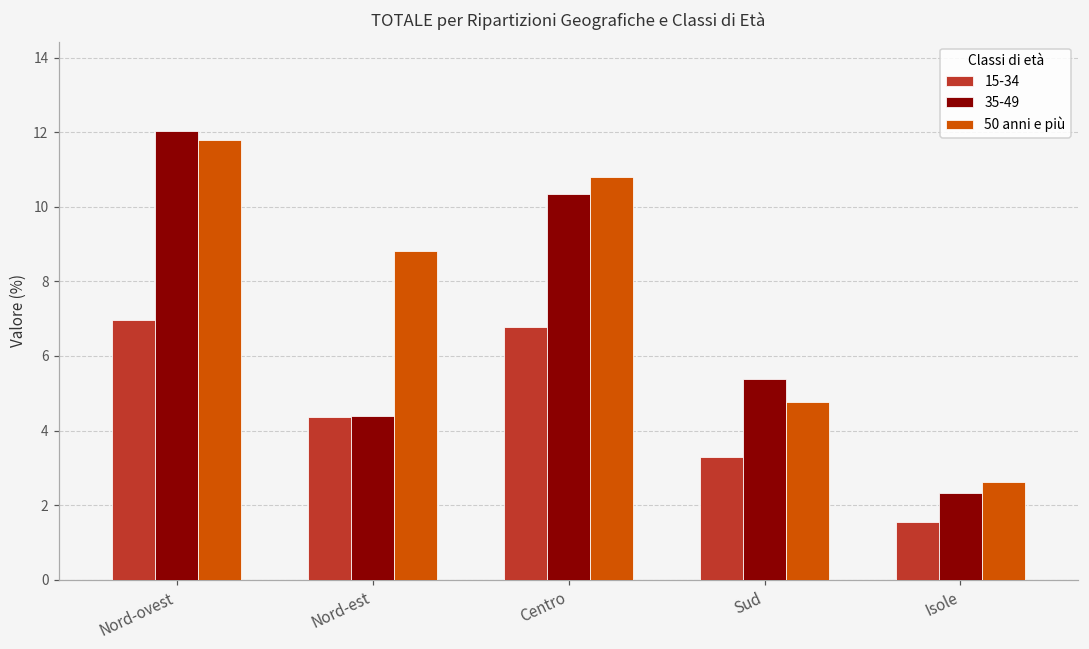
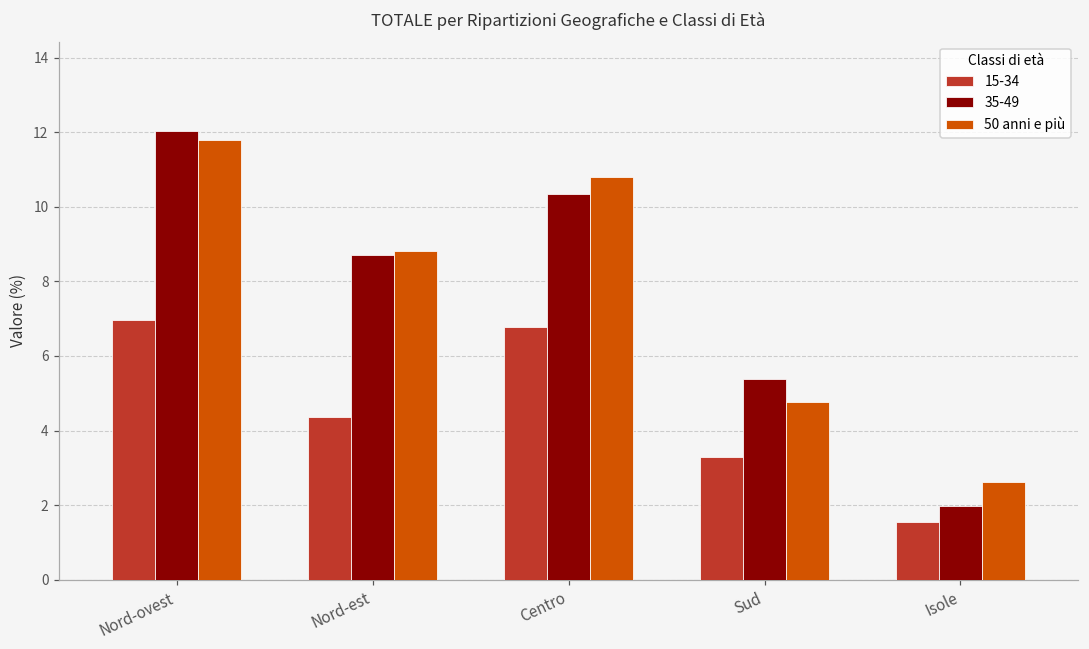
  {
    "35-49": {
      "Nord-ovest": 12.0,
-     "Nord-est": 4.4,
+     "Nord-est": 8.7,
      "Centro": 10.3,
      "Sud": 5.4,
-     "Isole": 2.3
+     "Isole": 2.0
    }
  }
